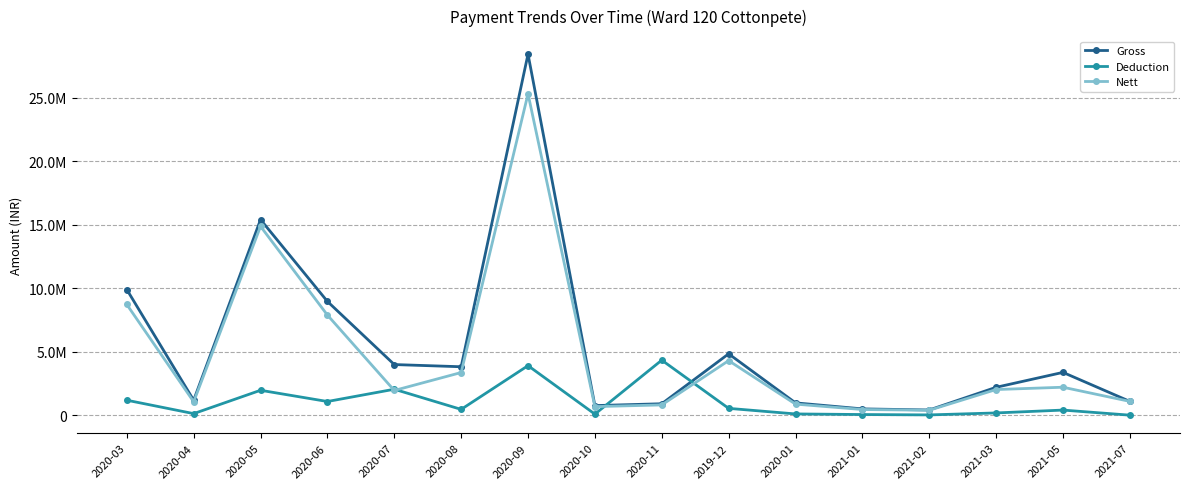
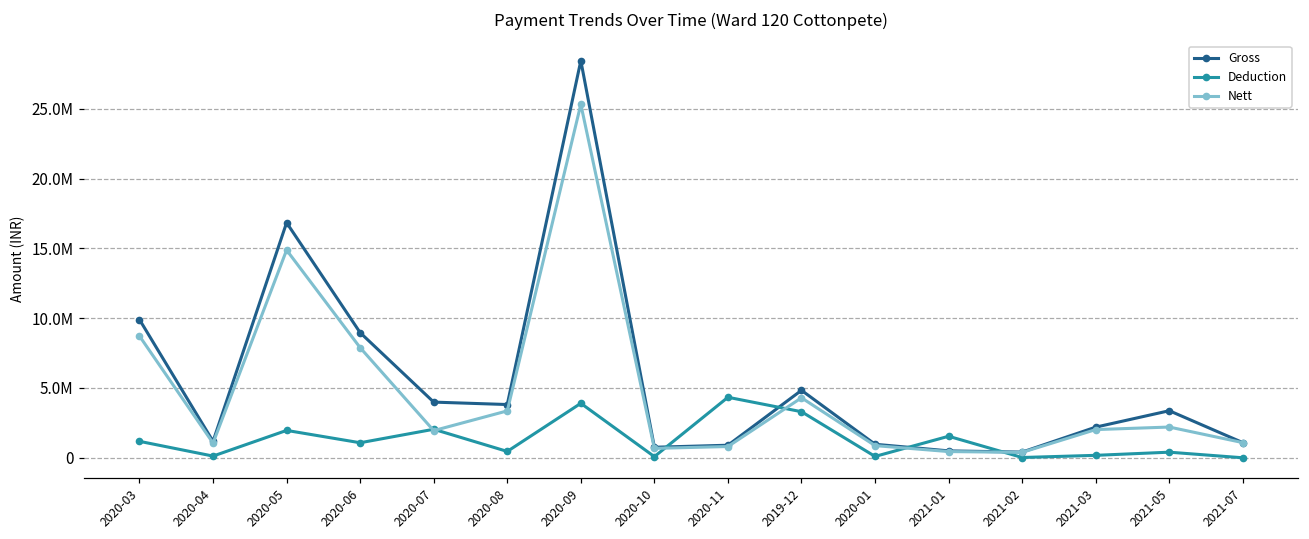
  {
    "Gross": {
      "2020-03": 9900000,
-     "2020-05": 15400000,
+     "2020-05": 16800000,
      "2020-06": 9000000,
      "2020-07": 4000000,
      "2020-08": 3800000,
      "2020-09": 28400000,
      "2019-12": 4800000,
      "2021-05": 3400000
    },
    "Deduction": {
      "2020-03": 1200000,
      "2020-04": 100000,
      "2020-05": 2000000,
      "2020-06": 1100000,
      "2020-08": 500000,
      "2020-09": 3900000,
      "2020-10": 100000,
      "2020-11": 4300000,
-     "2019-12": 500000,
+     "2019-12": 3300000,
      "2020-01": 100000,
-     "2021-01": 0,
+     "2021-01": 1500000,
      "2021-02": 0,
      "2021-03": 200000,
      "2021-05": 400000,
      "2021-07": 0
    },
    "Nett": {
      "2020-03": 8700000,
      "2020-05": 14900000,
      "2020-06": 7900000,
      "2020-08": 3400000,
      "2020-09": 25300000,
      "2019-12": 4300000,
      "2021-05": 2200000
    }
  }
